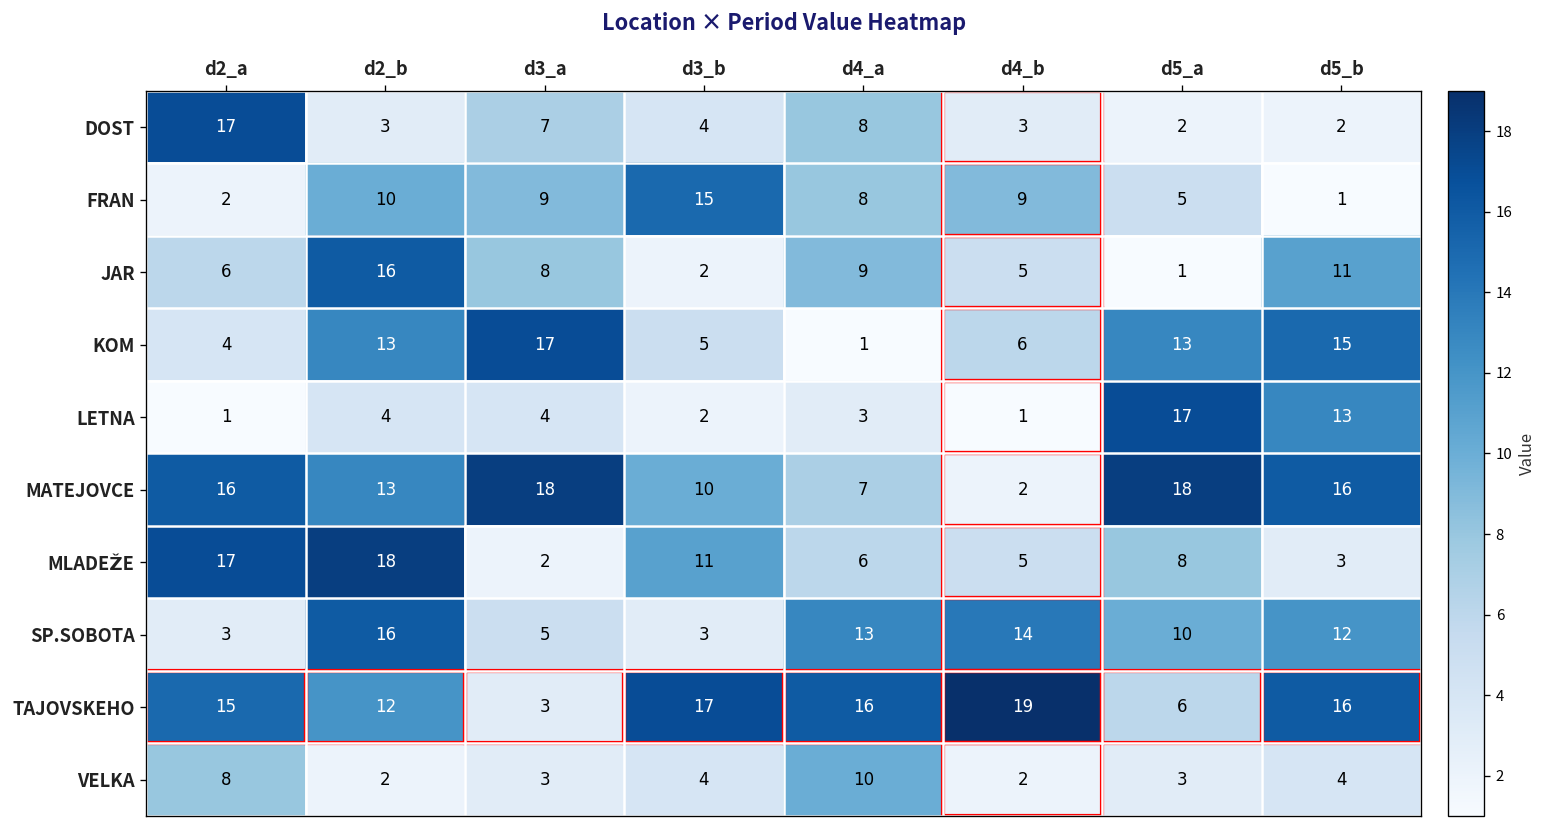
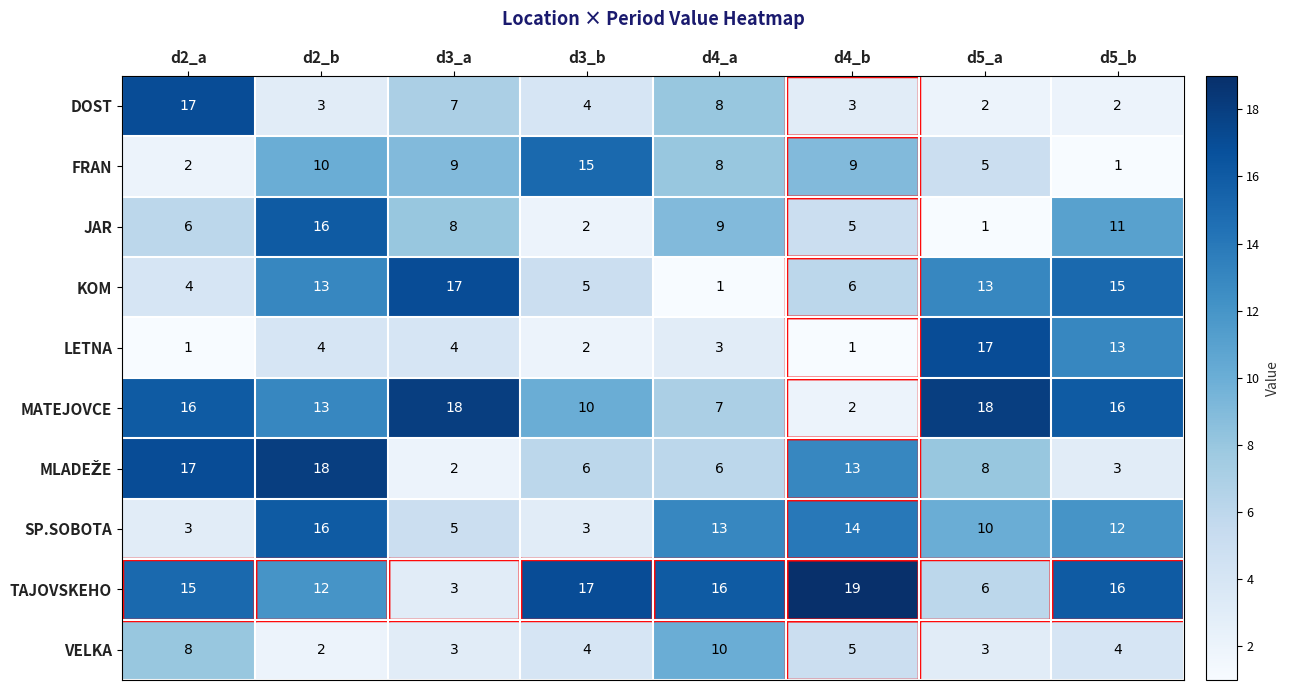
  {
    "DOST": {
      "d2_a": 17,
      "d2_b": 3,
      "d3_a": 7,
      "d3_b": 4,
      "d4_a": 8,
      "d4_b": 3,
      "d5_a": 2,
      "d5_b": 2
    },
    "FRAN": {
      "d2_a": 2,
      "d2_b": 10,
      "d3_a": 9,
      "d3_b": 15,
      "d4_a": 8,
      "d4_b": 9,
      "d5_a": 5,
      "d5_b": 1
    },
    "JAR": {
      "d2_a": 6,
      "d2_b": 16,
      "d3_a": 8,
      "d3_b": 2,
      "d4_a": 9,
      "d4_b": 5,
      "d5_a": 1,
      "d5_b": 11
    },
    "KOM": {
      "d2_a": 4,
      "d2_b": 13,
      "d3_a": 17,
      "d3_b": 5,
      "d4_a": 1,
      "d4_b": 6,
      "d5_a": 13,
      "d5_b": 15
    },
    "LETNA": {
      "d2_a": 1,
      "d2_b": 4,
      "d3_a": 4,
      "d3_b": 2,
      "d4_a": 3,
      "d4_b": 1,
      "d5_a": 17,
      "d5_b": 13
    },
    "MATEJOVCE": {
      "d2_a": 16,
      "d2_b": 13,
      "d3_a": 18,
      "d3_b": 10,
      "d4_a": 7,
      "d4_b": 2,
      "d5_a": 18,
      "d5_b": 16
    },
    "MLADEŽE": {
      "d2_a": 17,
      "d2_b": 18,
      "d3_a": 2,
-     "d3_b": 11,
+     "d3_b": 6,
      "d4_a": 6,
-     "d4_b": 5,
+     "d4_b": 13,
      "d5_a": 8,
      "d5_b": 3
    },
    "SP.SOBOTA": {
      "d2_a": 3,
      "d2_b": 16,
      "d3_a": 5,
      "d3_b": 3,
      "d4_a": 13,
      "d4_b": 14,
      "d5_a": 10,
      "d5_b": 12
    },
    "TAJOVSKEHO": {
      "d2_a": 15,
      "d2_b": 12,
      "d3_a": 3,
      "d3_b": 17,
      "d4_a": 16,
      "d4_b": 19,
      "d5_a": 6,
      "d5_b": 16
    },
    "VELKA": {
      "d2_a": 8,
      "d2_b": 2,
      "d3_a": 3,
      "d3_b": 4,
      "d4_a": 10,
-     "d4_b": 2,
+     "d4_b": 5,
      "d5_a": 3,
      "d5_b": 4
    }
  }
